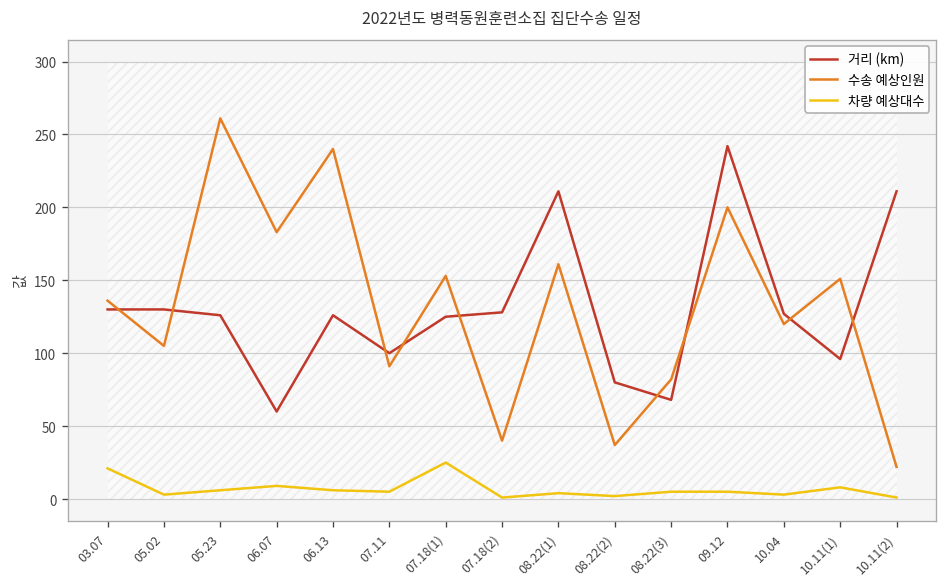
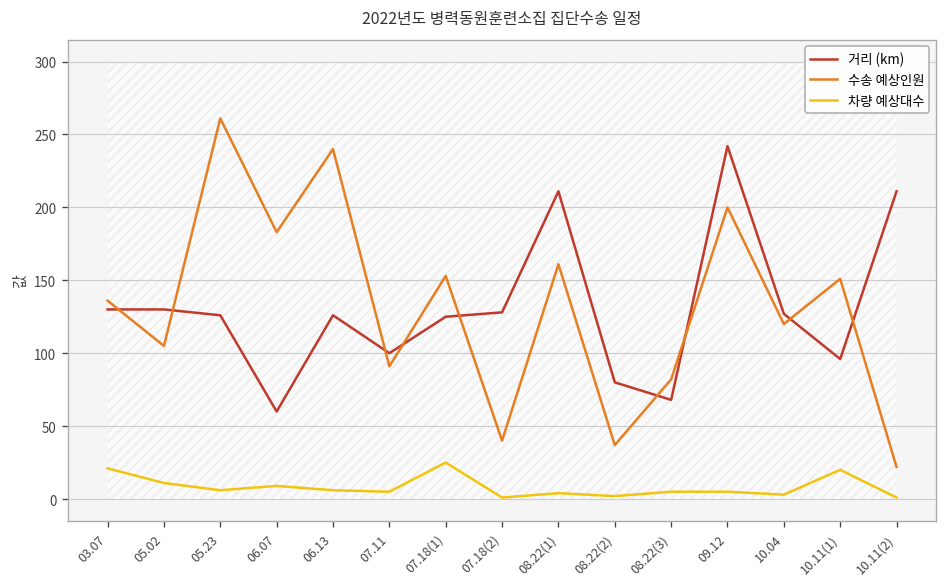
  {
    "거리 (km)": {
      "03.07": 130,
      "05.02": 130,
      "05.23": 126,
      "06.07": 60,
      "06.13": 126,
      "07.11": 100,
      "07.18(1)": 125,
      "07.18(2)": 128,
      "08.22(1)": 211,
      "08.22(2)": 80,
      "08.22(3)": 68,
      "09.12": 242,
      "10.04": 127,
      "10.11(1)": 96,
      "10.11(2)": 211
    },
    "수송 예상인원": {
      "03.07": 136,
      "05.02": 105,
      "05.23": 261,
      "06.07": 183,
      "06.13": 240,
      "07.11": 91,
      "07.18(1)": 153,
      "07.18(2)": 40,
      "08.22(1)": 161,
      "08.22(2)": 37,
      "08.22(3)": 82,
      "09.12": 200,
      "10.04": 120,
      "10.11(1)": 151,
      "10.11(2)": 22
    },
    "차량 예상대수": {
      "03.07": 21,
-     "05.02": 3,
+     "05.02": 11,
      "05.23": 6,
      "06.07": 9,
      "06.13": 6,
      "07.11": 5,
      "07.18(1)": 25,
      "07.18(2)": 1,
      "08.22(1)": 4,
      "08.22(2)": 2,
      "08.22(3)": 5,
      "09.12": 5,
      "10.04": 3,
-     "10.11(1)": 8,
+     "10.11(1)": 20,
      "10.11(2)": 1
    }
  }
